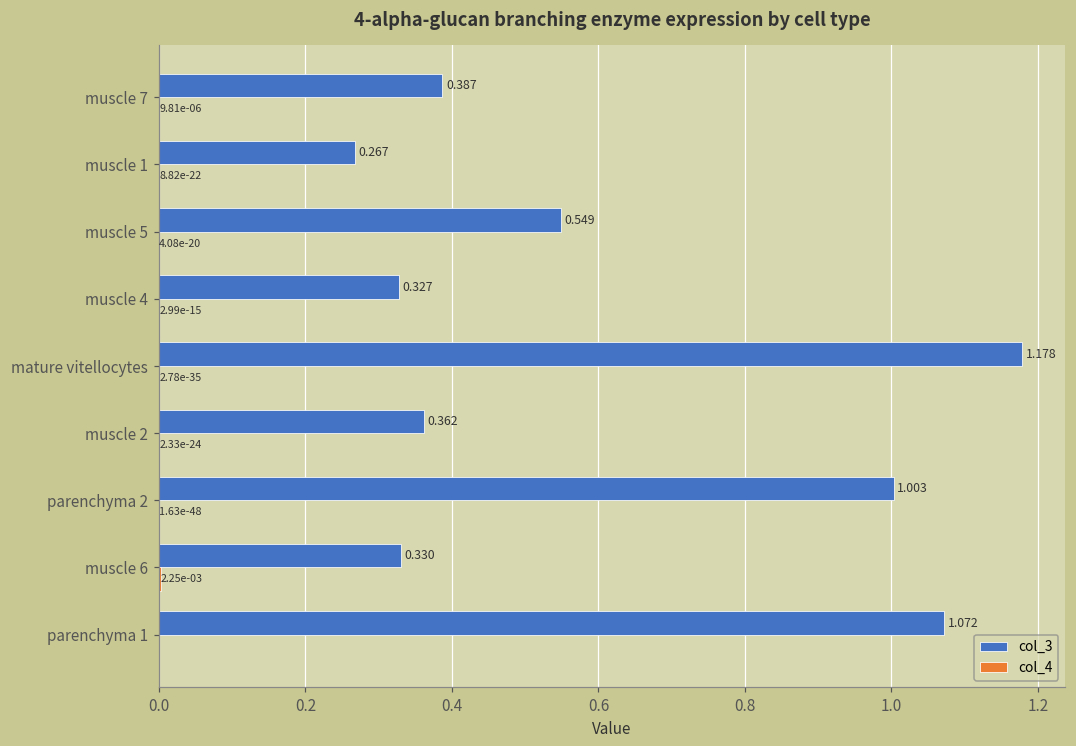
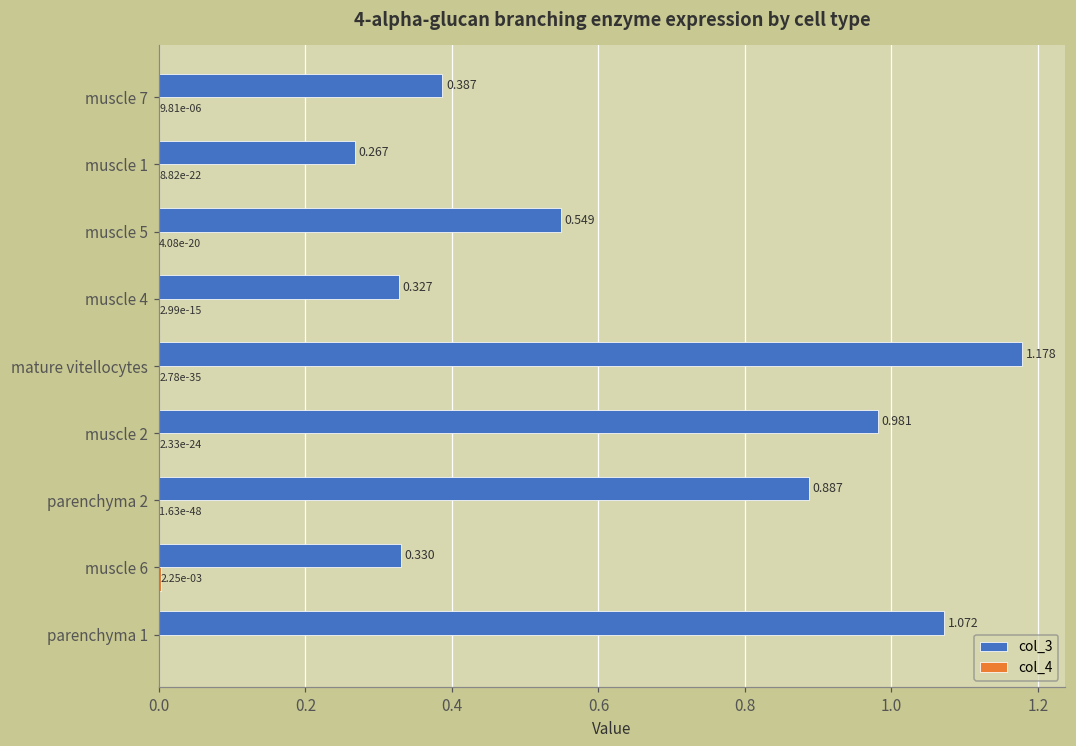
  {
    "col_3": {
      "muscle 7": "0.387",
      "muscle 1": "0.267",
      "muscle 5": "0.549",
      "muscle 4": "0.327",
      "mature vitellocytes": "1.178",
-     "muscle 2": "0.362",
-     "parenchyma 2": "1.003",
+     "muscle 2": "0.981",
+     "parenchyma 2": "0.887",
      "muscle 6": "0.330",
      "parenchyma 1": "1.072"
    },
    "col_4": {
      "muscle 7": "9.81e-06",
      "muscle 1": "8.82e-22",
      "muscle 5": "4.08e-20",
      "muscle 4": "2.99e-15",
      "mature vitellocytes": "2.78e-35",
      "muscle 2": "2.33e-24",
      "parenchyma 2": "1.63e-48",
      "muscle 6": "2.25e-03"
    }
  }
